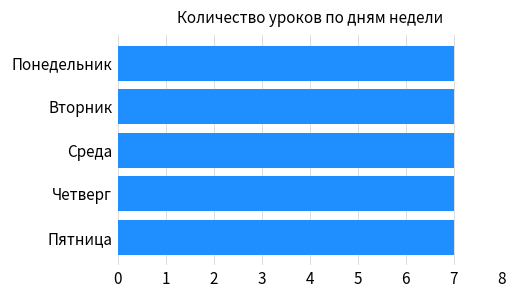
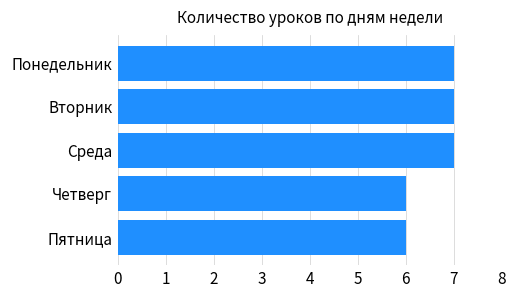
  {
    "Понедельник": 7,
    "Вторник": 7,
    "Среда": 7,
-   "Четверг": 7,
-   "Пятница": 7
+   "Четверг": 6,
+   "Пятница": 6
  }
